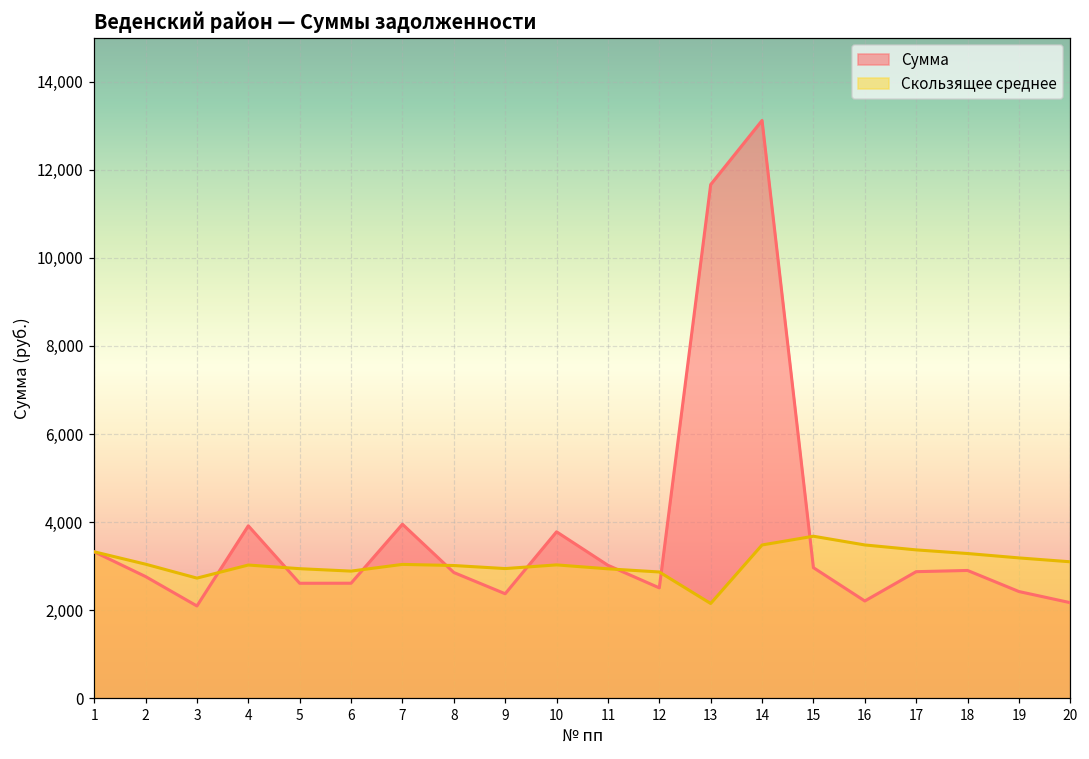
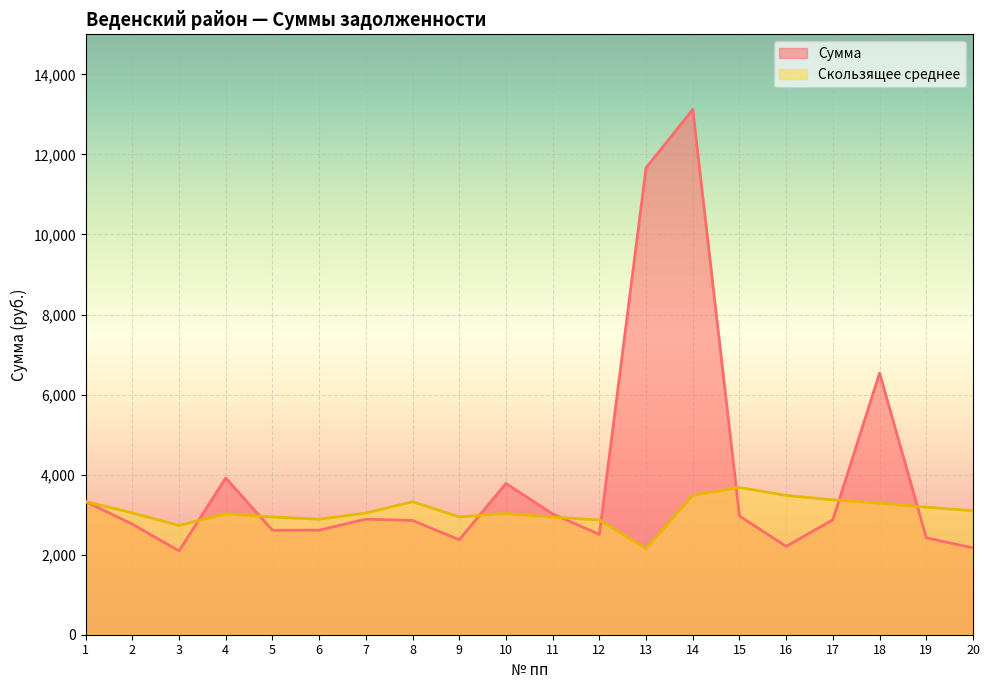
  {
    "Сумма": {
      "2": "2,800",
      "3": "2,100",
      "4": "3,900",
      "5": "2,600",
      "6": "2,600",
-     "7": "4,000",
+     "7": "2,900",
      "8": "2,900",
      "9": "2,400",
      "10": "3,800",
      "11": "3,000",
      "12": "2,500",
      "13": "11,700",
      "14": "13,100",
      "15": "3,000",
      "16": "2,200",
      "17": "2,900",
-     "18": "2,900",
+     "18": "6,500",
      "19": "2,400",
      "20": "2,200"
    },
    "Скользящее среднее": {
      "2": "3,000",
      "3": "2,700",
      "4": "3,000",
      "5": "2,900",
      "6": "2,900",
      "7": "3,000",
-     "8": "3,000",
+     "8": "3,300",
      "9": "2,900",
      "10": "3,000",
      "11": "2,900",
      "12": "2,900",
      "13": "2,200",
      "14": "3,500",
      "15": "3,700",
      "16": "3,500",
      "17": "3,400",
      "18": "3,300",
      "19": "3,200",
      "20": "3,100"
    }
  }
